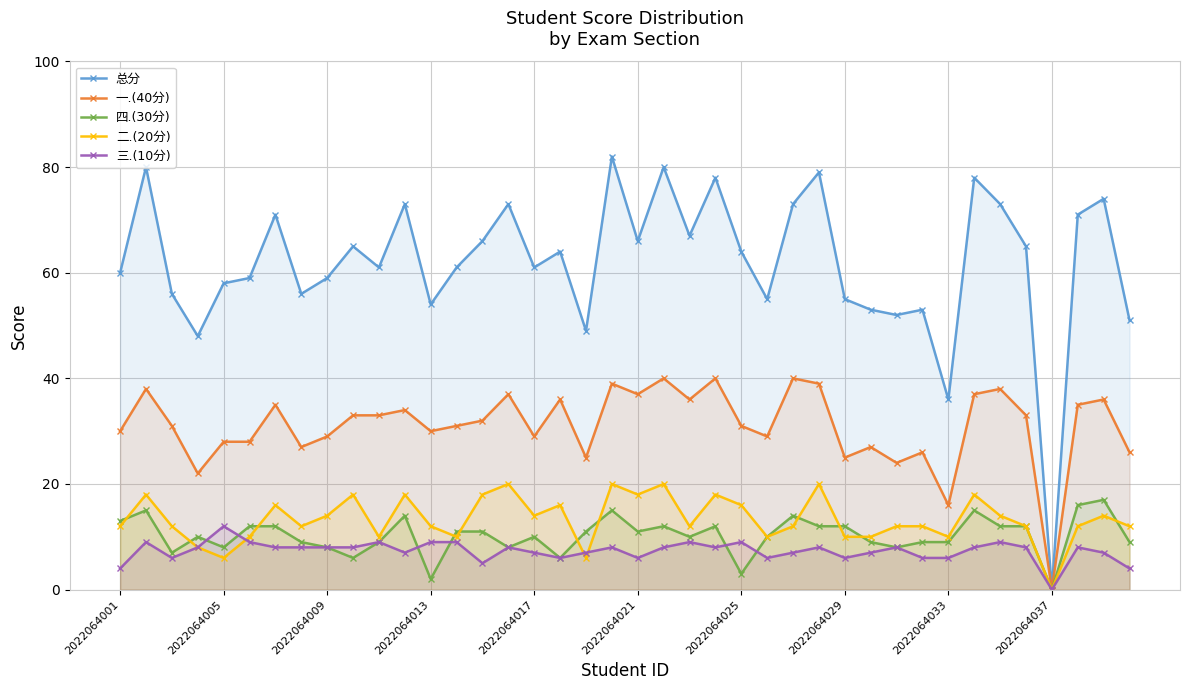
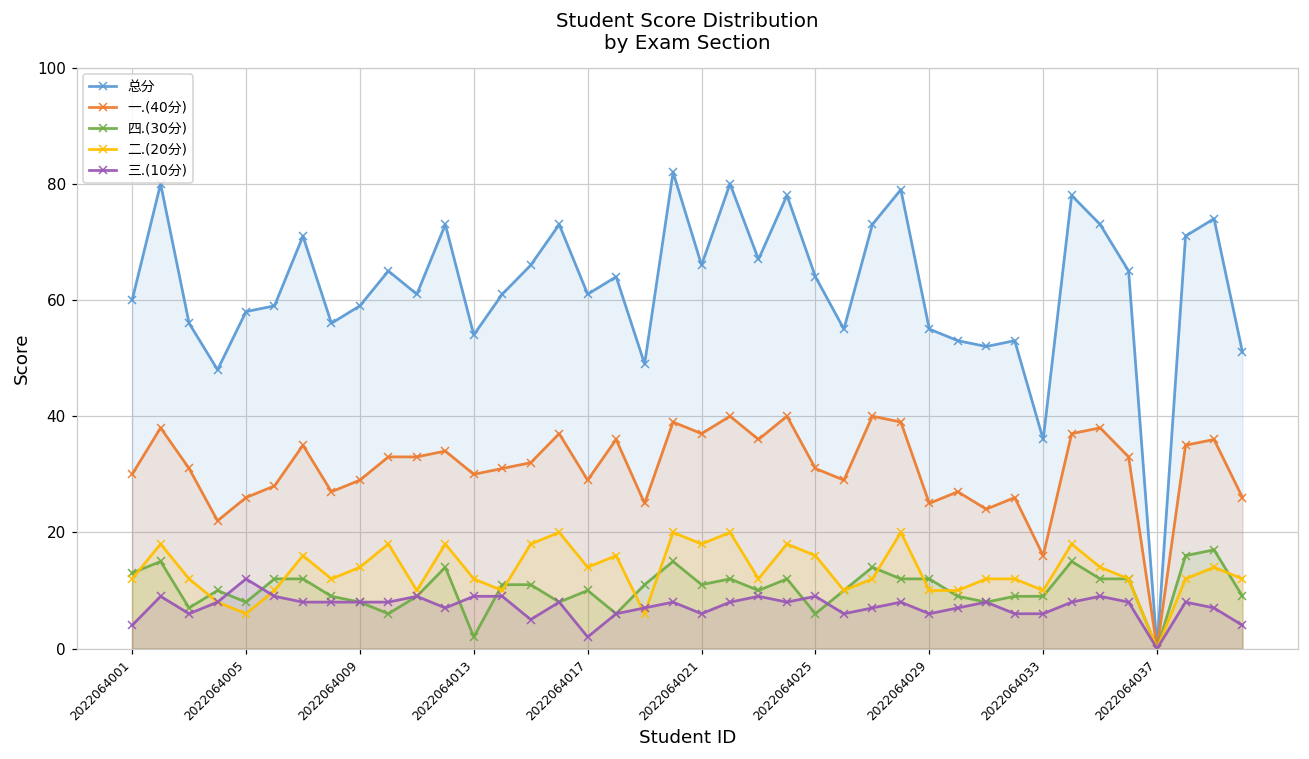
  {
    "总分": {
      "2022064001": 60,
      "2022064005": 58,
      "2022064009": 59,
      "2022064013": 54,
      "2022064017": 61,
      "2022064021": 66,
      "2022064025": 64,
      "2022064029": 55,
      "2022064033": 36
    },
    "一.(40分)": {
      "2022064001": 30,
-     "2022064005": 28,
+     "2022064005": 26,
      "2022064009": 29,
      "2022064013": 30,
      "2022064017": 29,
      "2022064021": 37,
      "2022064025": 31,
      "2022064029": 25,
      "2022064033": 16
    },
    "四.(30分)": {
      "2022064001": 13,
      "2022064005": 8,
      "2022064013": 2,
      "2022064017": 10,
      "2022064021": 11,
-     "2022064025": 3,
+     "2022064025": 6,
      "2022064029": 12,
      "2022064033": 9
    },
    "二.(20分)": {
      "2022064001": 12,
      "2022064005": 6,
      "2022064009": 14,
      "2022064013": 12,
      "2022064017": 14,
      "2022064021": 18,
      "2022064025": 16,
      "2022064029": 10,
      "2022064033": 10
    },
    "三.(10分)": {
      "2022064001": 4,
      "2022064005": 12,
      "2022064013": 9,
-     "2022064017": 7,
+     "2022064017": 2,
      "2022064021": 6,
      "2022064025": 9,
      "2022064029": 6,
      "2022064033": 6
    }
  }
